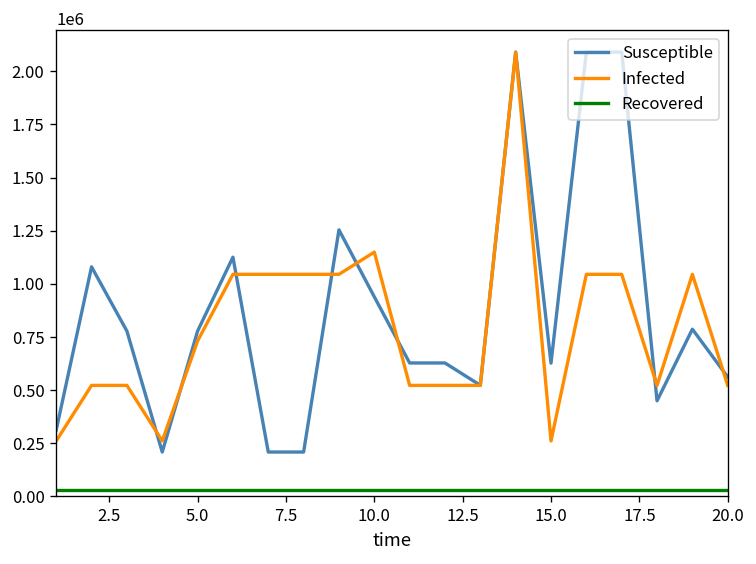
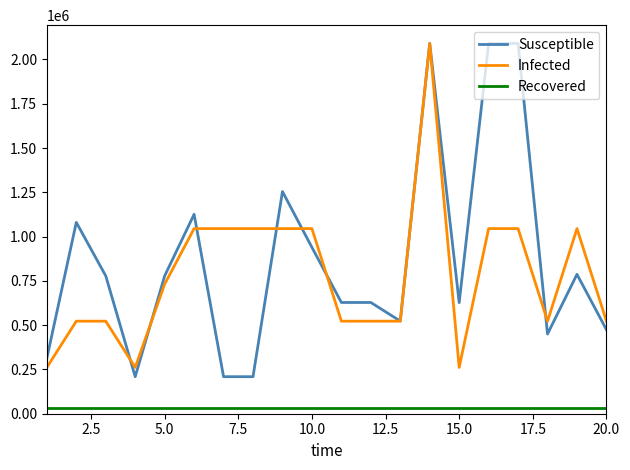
  {
    "Susceptible": {
      "5.0": 780000,
      "10.0": 940000,
      "15.0": 630000,
-     "20.0": 560000
+     "20.0": 470000
    },
    "Infected": {
      "5.0": 730000,
-     "10.0": 1150000,
+     "10.0": 1050000,
      "15.0": 260000,
      "20.0": 520000
    },
    "Recovered": {
      "5.0": 30000,
      "10.0": 30000,
      "15.0": 30000,
      "20.0": 30000
    }
  }
